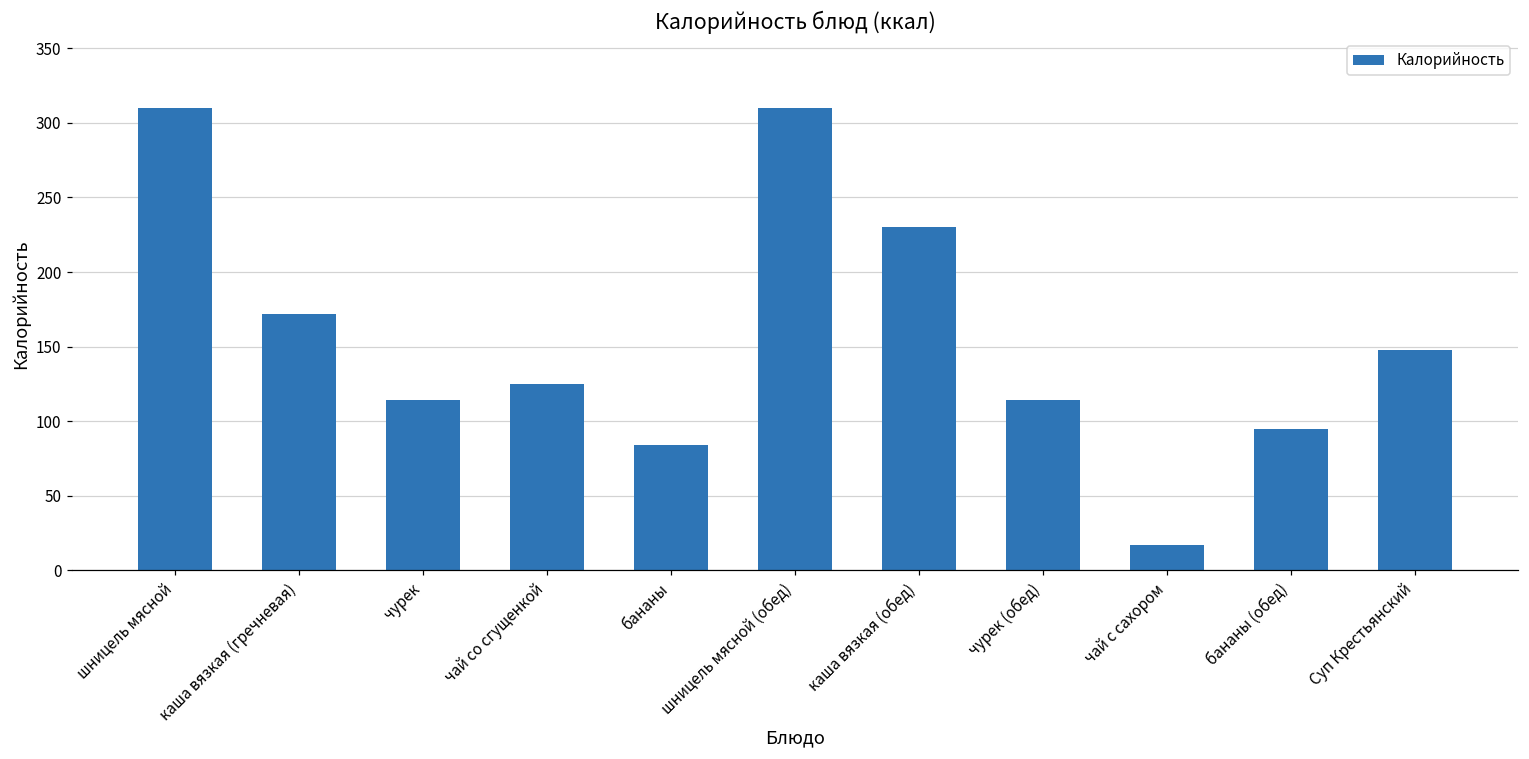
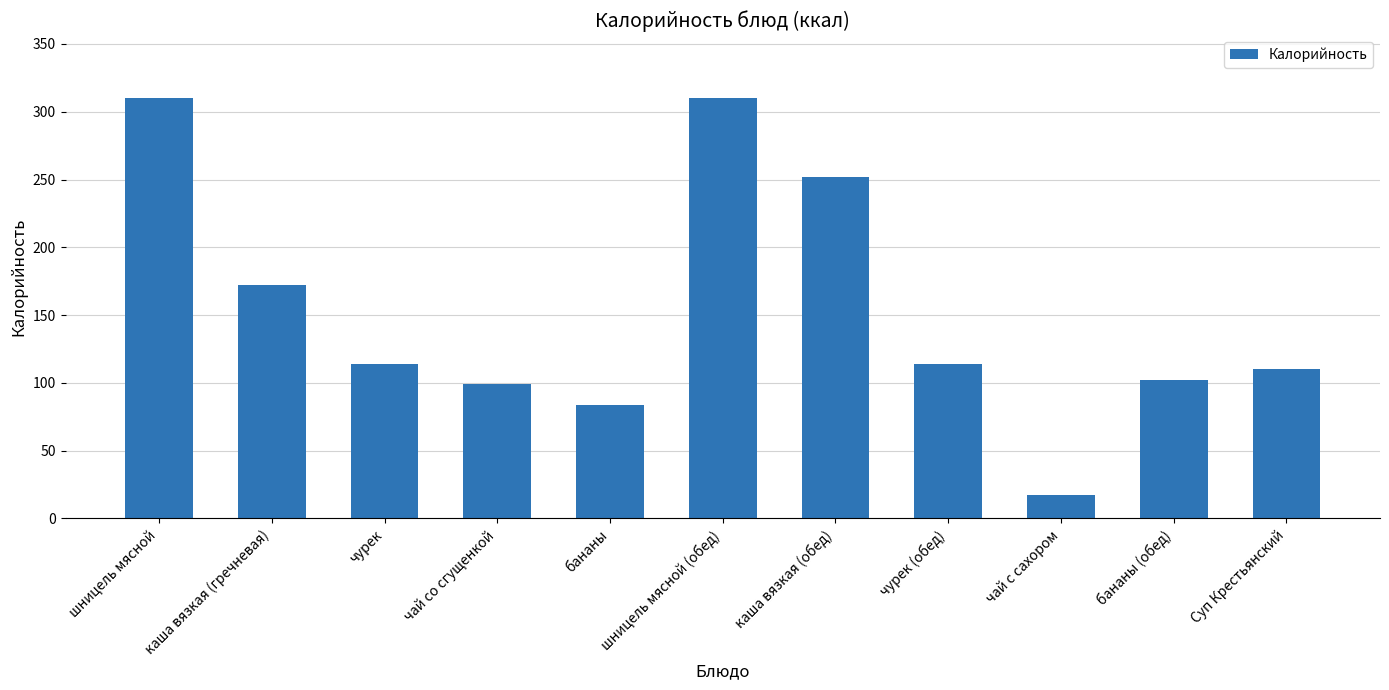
  {
    "шницель мясной": 310,
    "каша вязкая (гречневая)": 172,
    "чурек": 114,
-   "чай со сгущенкой": 125,
+   "чай со сгущенкой": 99,
    "бананы": 84,
    "шницель мясной (обед)": 310,
-   "каша вязкая (обед)": 230,
+   "каша вязкая (обед)": 252,
    "чурек (обед)": 114,
    "чай с сахором": 17,
-   "бананы (обед)": 95,
-   "Суп Крестьянский": 148
+   "бананы (обед)": 102,
+   "Суп Крестьянский": 110
  }
